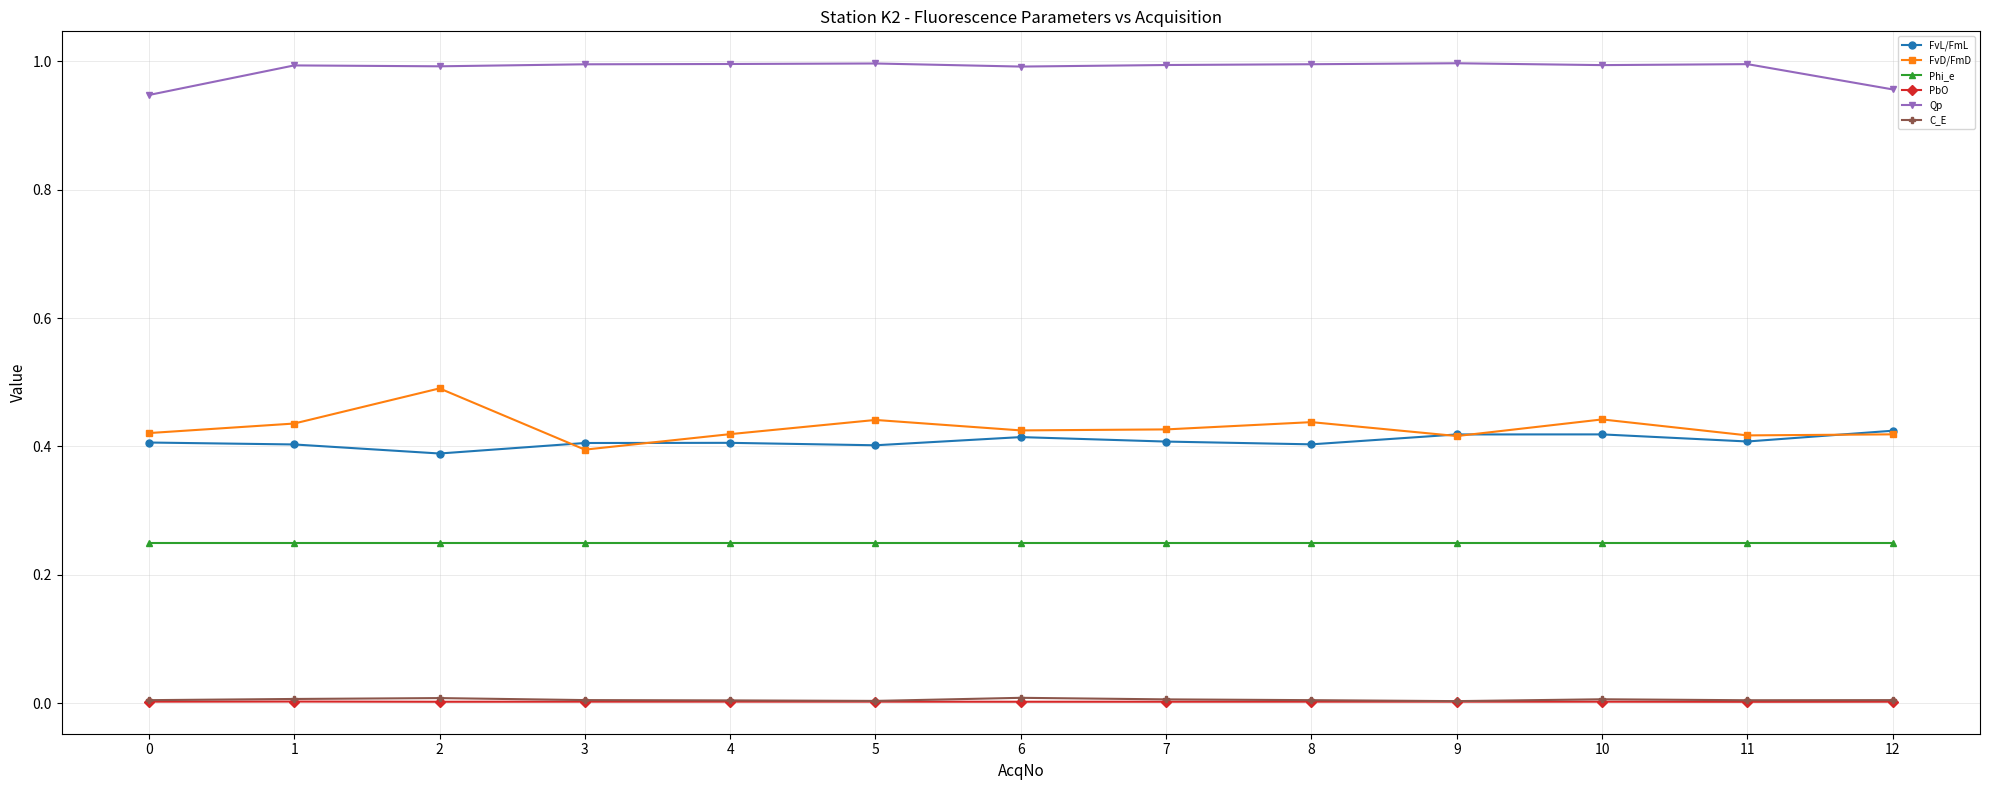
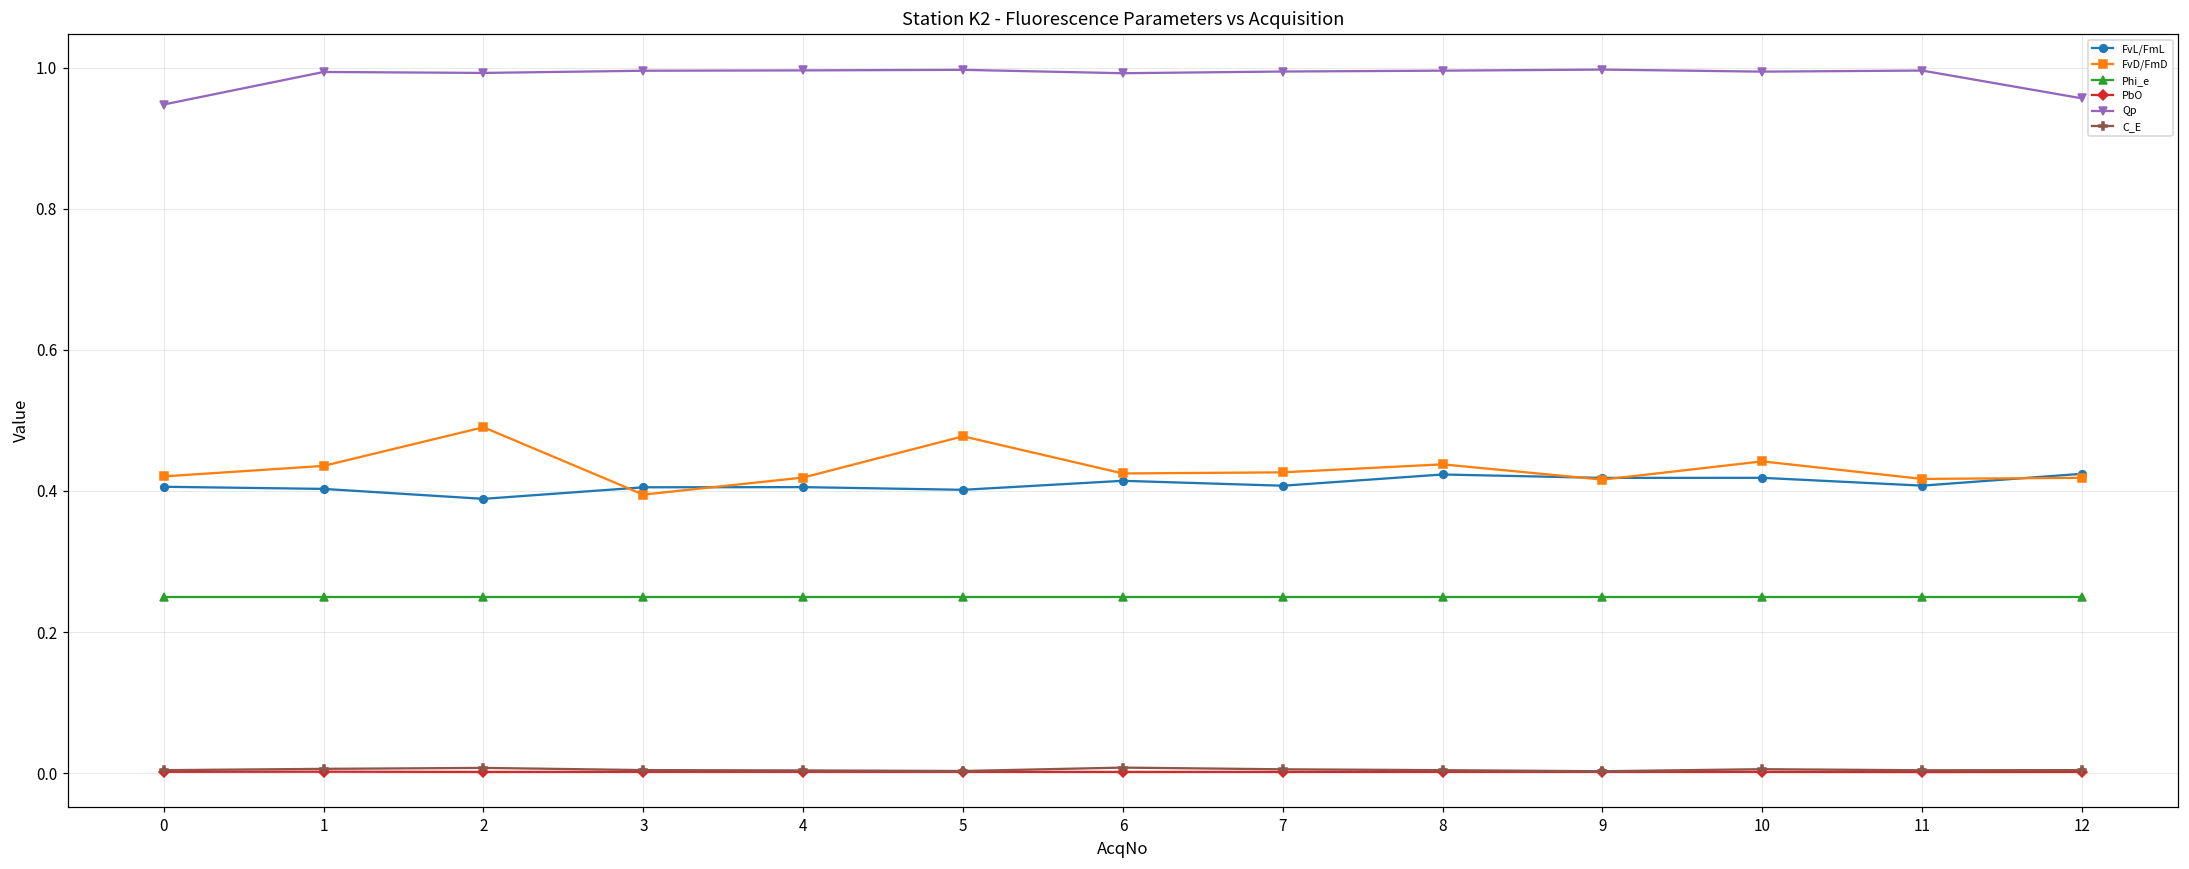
  {
    "FvL/FmL": {
      "0": 0.41,
      "1": 0.40,
      "2": 0.39,
      "3": 0.41,
      "4": 0.41,
      "5": 0.40,
      "6": 0.41,
      "7": 0.41,
-     "8": 0.40,
+     "8": 0.42,
      "10": 0.42,
      "11": 0.41,
      "12": 0.42
    },
    "FvD/FmD": {
      "0": 0.42,
      "1": 0.44,
      "2": 0.49,
      "3": 0.39,
      "4": 0.42,
-     "5": 0.44,
+     "5": 0.48,
      "6": 0.42,
      "7": 0.43,
      "8": 0.44,
      "10": 0.44,
      "11": 0.42,
      "12": 0.42
    },
    "Phi_e": {
      "0": 0.25,
      "1": 0.25,
      "2": 0.25,
      "3": 0.25,
      "4": 0.25,
      "5": 0.25,
      "6": 0.25,
      "7": 0.25,
      "8": 0.25,
      "9": 0.25,
      "10": 0.25,
      "11": 0.25,
      "12": 0.25
    },
    "PbO": {
      "2": 0.00,
      "6": 0.00
    },
    "Qp": {
      "0": 0.95,
      "1": 0.99,
      "2": 0.99,
      "3": 1.00,
      "4": 1.00,
      "5": 1.00,
      "6": 0.99,
      "7": 0.99,
      "8": 1.00,
      "9": 1.00,
      "10": 0.99,
      "11": 1.00,
      "12": 0.96
    },
    "C_E": {
      "2": 0.01,
      "6": 0.01
    }
  }
